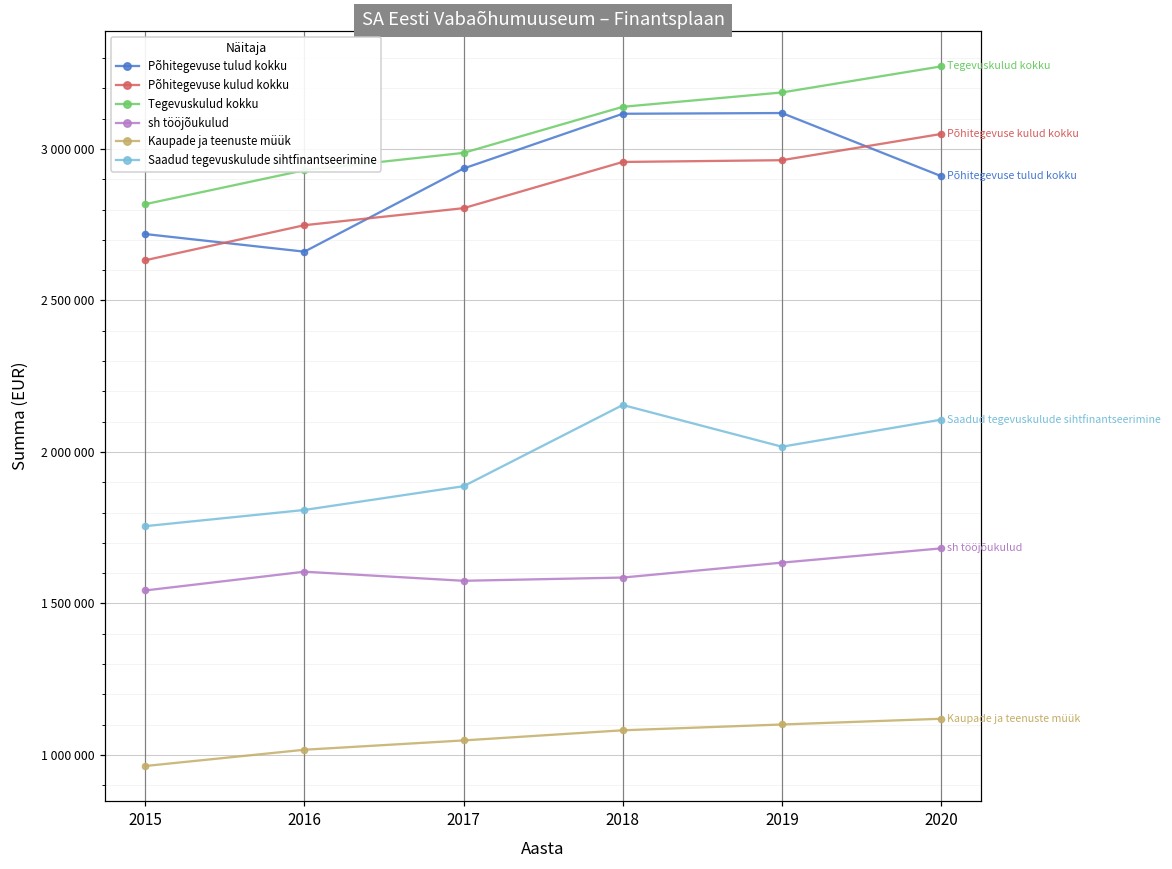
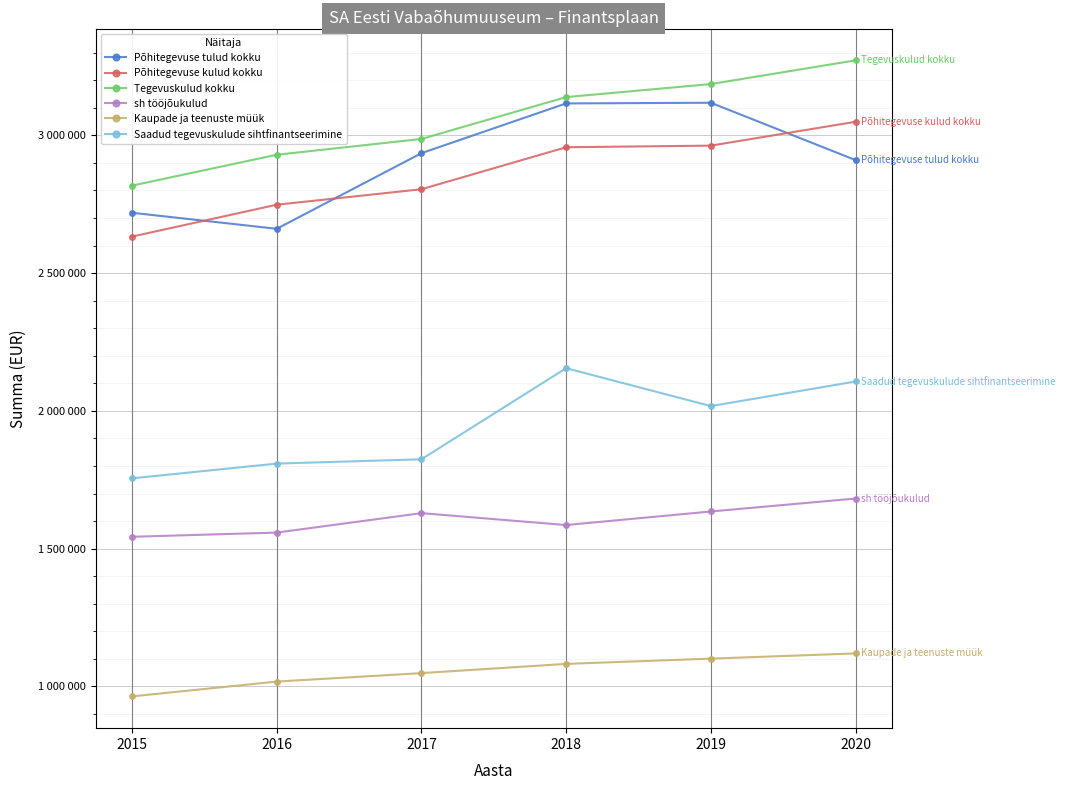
  {
    "Põhitegevuse tulud kokku": {
      "2015": 2720000,
      "2016": 2660000,
      "2017": 2940000,
      "2018": 3120000,
      "2019": 3120000,
      "2020": 2910000
    },
    "Põhitegevuse kulud kokku": {
      "2015": 2630000,
      "2016": 2750000,
      "2017": 2800000,
      "2018": 2960000,
      "2019": 2960000,
      "2020": 3050000
    },
    "Tegevuskulud kokku": {
      "2015": 2820000,
      "2016": 2930000,
      "2017": 2990000,
      "2018": 3140000,
      "2019": 3190000,
      "2020": 3270000
    },
    "sh tööjõukulud": {
      "2015": 1540000,
-     "2016": 1600000,
-     "2017": 1570000,
+     "2016": 1560000,
+     "2017": 1630000,
      "2018": 1590000,
      "2019": 1630000,
      "2020": 1680000
    },
    "Kaupade ja teenuste müük": {
      "2015": 960000,
      "2016": 1020000,
      "2017": 1050000,
      "2018": 1080000,
      "2019": 1100000,
      "2020": 1120000
    },
    "Saadud tegevuskulude sihtfinantseerimine": {
      "2015": 1760000,
      "2016": 1810000,
-     "2017": 1890000,
+     "2017": 1820000,
      "2018": 2150000,
      "2019": 2020000,
      "2020": 2110000
    }
  }
